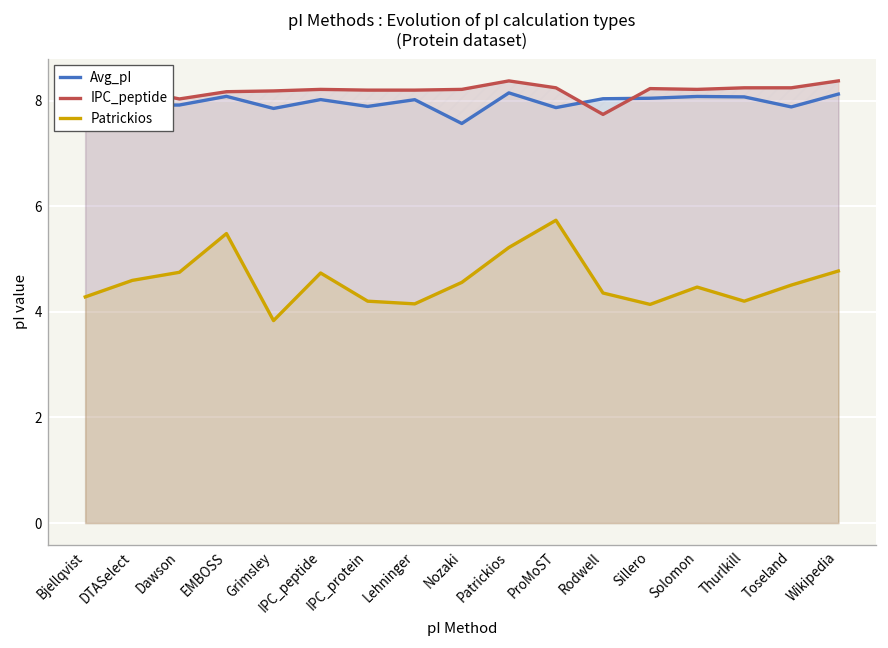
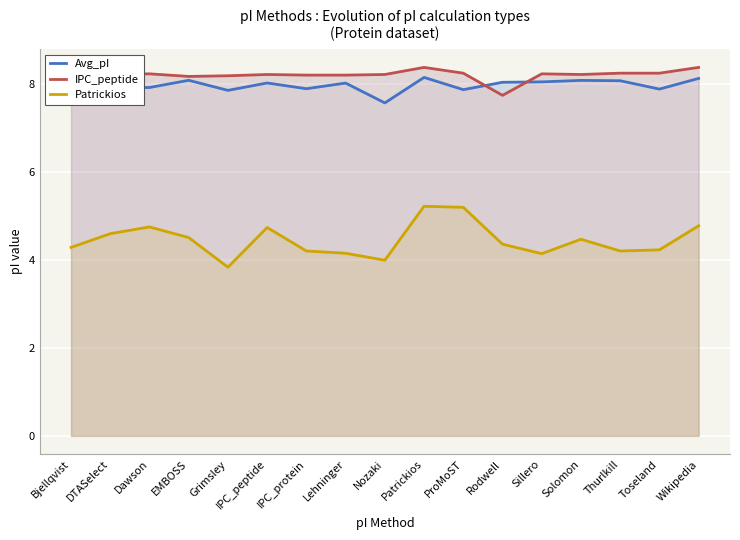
  {
    "IPC_peptide": {
-     "Dawson": 8.0,
+     "Dawson": 8.2,
      "Rodwell": 7.7
    },
    "Patrickios": {
      "Bjellqvist": 4.3,
      "DTASelect": 4.6,
      "Dawson": 4.7,
-     "EMBOSS": 5.5,
+     "EMBOSS": 4.5,
      "Grimsley": 3.8,
      "IPC_peptide": 4.7,
      "IPC_protein": 4.2,
      "Lehninger": 4.2,
-     "Nozaki": 4.6,
+     "Nozaki": 4.0,
      "Patrickios": 5.2,
-     "ProMoST": 5.7,
+     "ProMoST": 5.2,
      "Rodwell": 4.4,
      "Sillero": 4.1,
      "Solomon": 4.5,
      "Thurlkill": 4.2,
-     "Toseland": 4.5,
+     "Toseland": 4.2,
      "Wikipedia": 4.8
    }
  }
